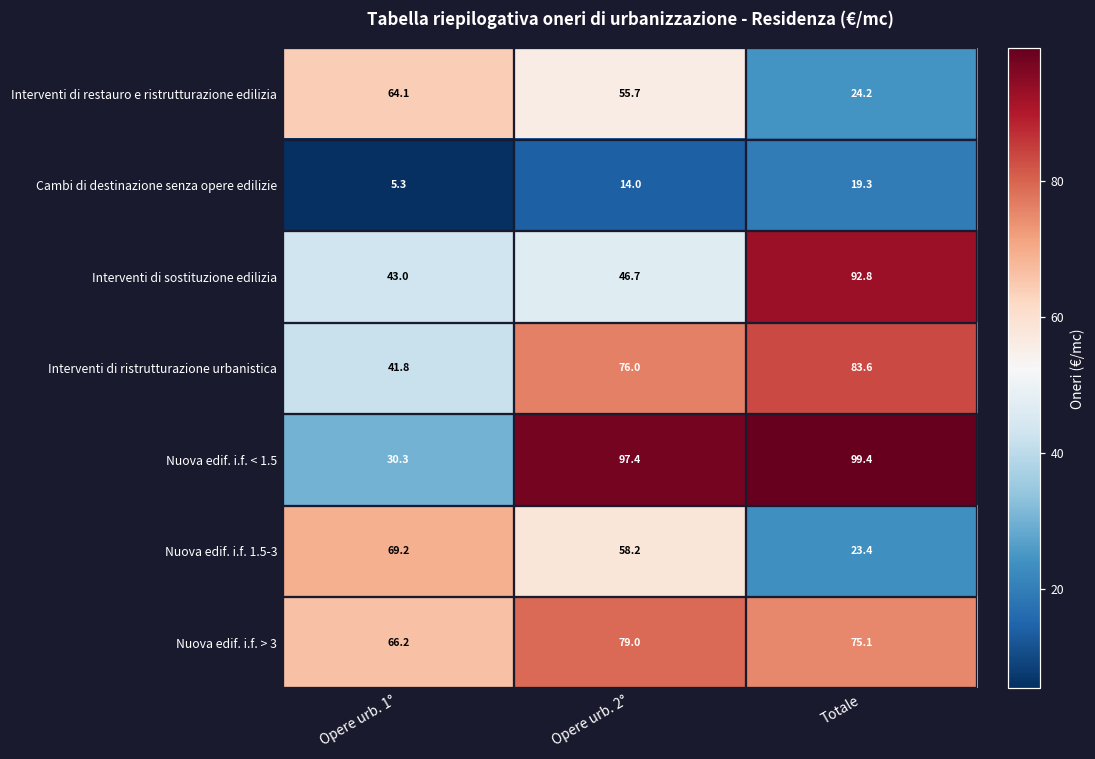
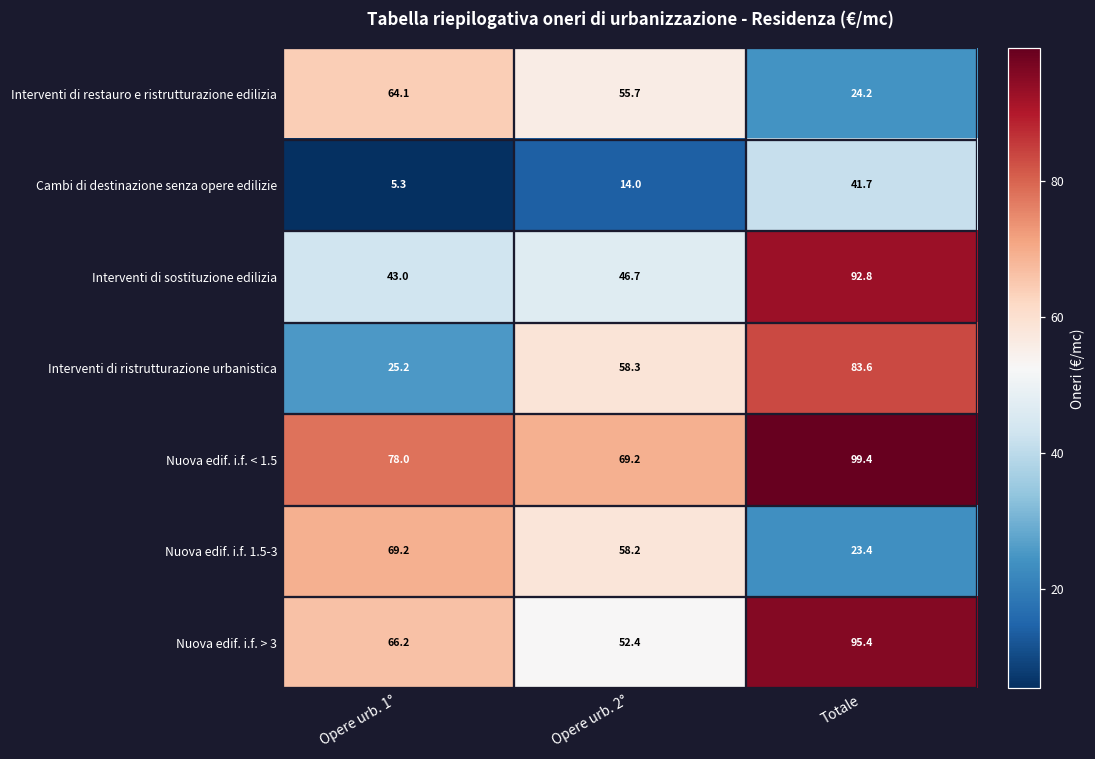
  {
    "Interventi di restauro e ristrutturazione edilizia": {
      "Opere urb. 1°": 64.1,
      "Opere urb. 2°": 55.7,
      "Totale": 24.2
    },
    "Cambi di destinazione senza opere edilizie": {
      "Opere urb. 1°": 5.3,
      "Opere urb. 2°": 14.0,
-     "Totale": 19.3
+     "Totale": 41.7
    },
    "Interventi di sostituzione edilizia": {
      "Opere urb. 1°": 43.0,
      "Opere urb. 2°": 46.7,
      "Totale": 92.8
    },
    "Interventi di ristrutturazione urbanistica": {
-     "Opere urb. 1°": 41.8,
-     "Opere urb. 2°": 76.0,
+     "Opere urb. 1°": 25.2,
+     "Opere urb. 2°": 58.3,
      "Totale": 83.6
    },
    "Nuova edif. i.f. < 1.5": {
-     "Opere urb. 1°": 30.3,
-     "Opere urb. 2°": 97.4,
+     "Opere urb. 1°": 78.0,
+     "Opere urb. 2°": 69.2,
      "Totale": 99.4
    },
    "Nuova edif. i.f. 1.5-3": {
      "Opere urb. 1°": 69.2,
      "Opere urb. 2°": 58.2,
      "Totale": 23.4
    },
    "Nuova edif. i.f. > 3": {
      "Opere urb. 1°": 66.2,
-     "Opere urb. 2°": 79.0,
-     "Totale": 75.1
+     "Opere urb. 2°": 52.4,
+     "Totale": 95.4
    }
  }
